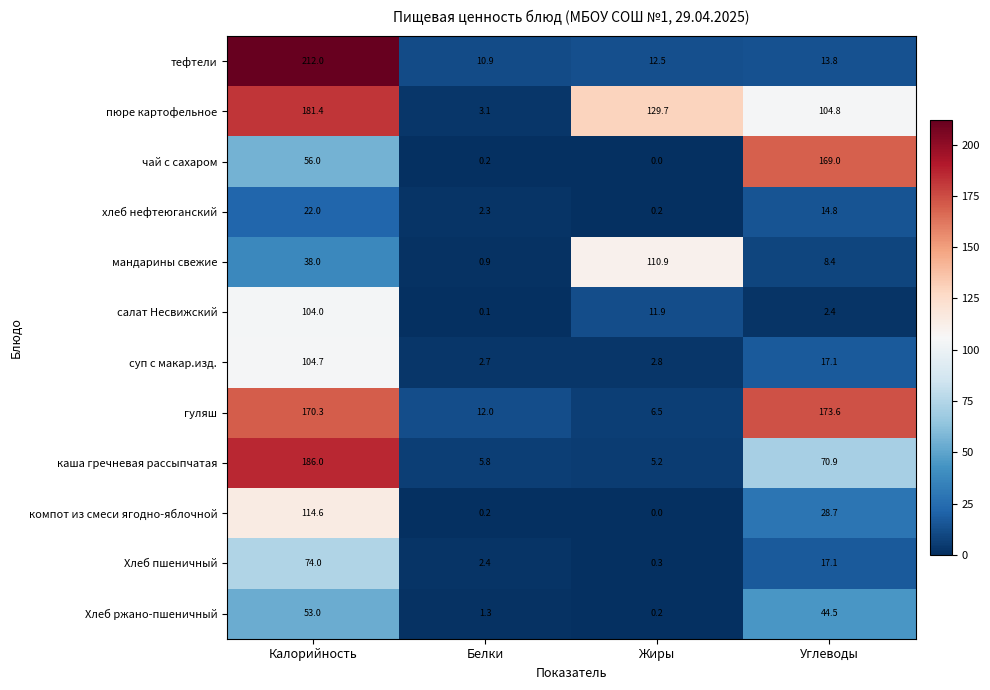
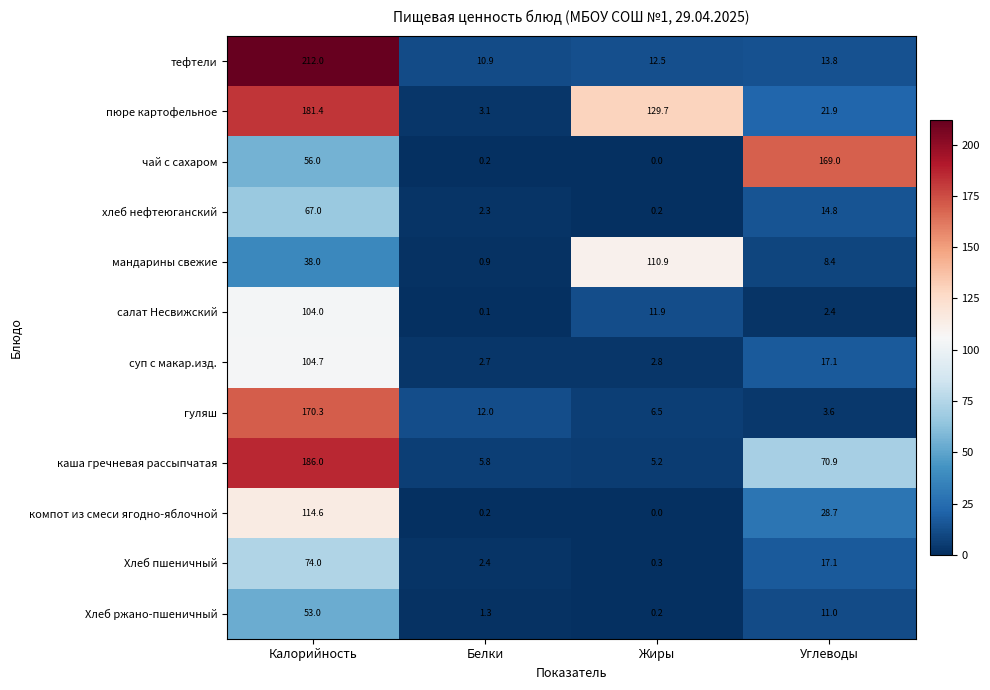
  {
    "тефтели": {
      "Калорийность": 212.0,
      "Белки": 10.9,
      "Жиры": 12.5,
      "Углеводы": 13.8
    },
    "пюре картофельное": {
      "Калорийность": 181.4,
      "Белки": 3.1,
      "Жиры": 129.7,
-     "Углеводы": 104.8
+     "Углеводы": 21.9
    },
    "чай с сахаром": {
      "Калорийность": 56.0,
      "Белки": 0.2,
      "Жиры": 0.0,
      "Углеводы": 169.0
    },
    "хлеб нефтеюганский": {
-     "Калорийность": 22.0,
+     "Калорийность": 67.0,
      "Белки": 2.3,
      "Жиры": 0.2,
      "Углеводы": 14.8
    },
    "мандарины свежие": {
      "Калорийность": 38.0,
      "Белки": 0.9,
      "Жиры": 110.9,
      "Углеводы": 8.4
    },
    "салат Несвижский": {
      "Калорийность": 104.0,
      "Белки": 0.1,
      "Жиры": 11.9,
      "Углеводы": 2.4
    },
    "суп с макар.изд.": {
      "Калорийность": 104.7,
      "Белки": 2.7,
      "Жиры": 2.8,
      "Углеводы": 17.1
    },
    "гуляш": {
      "Калорийность": 170.3,
      "Белки": 12.0,
      "Жиры": 6.5,
-     "Углеводы": 173.6
+     "Углеводы": 3.6
    },
    "каша гречневая рассыпчатая": {
      "Калорийность": 186.0,
      "Белки": 5.8,
      "Жиры": 5.2,
      "Углеводы": 70.9
    },
    "компот из смеси ягодно-яблочной": {
      "Калорийность": 114.6,
      "Белки": 0.2,
      "Жиры": 0.0,
      "Углеводы": 28.7
    },
    "Хлеб пшеничный": {
      "Калорийность": 74.0,
      "Белки": 2.4,
      "Жиры": 0.3,
      "Углеводы": 17.1
    },
    "Хлеб ржано-пшеничный": {
      "Калорийность": 53.0,
      "Белки": 1.3,
      "Жиры": 0.2,
-     "Углеводы": 44.5
+     "Углеводы": 11.0
    }
  }
